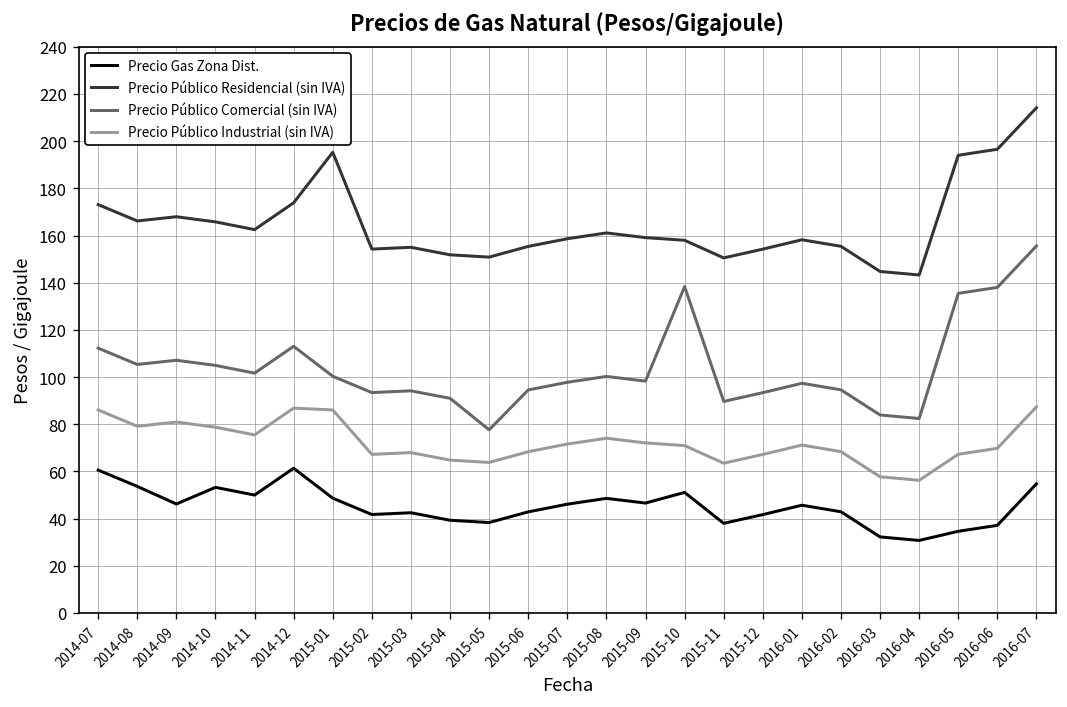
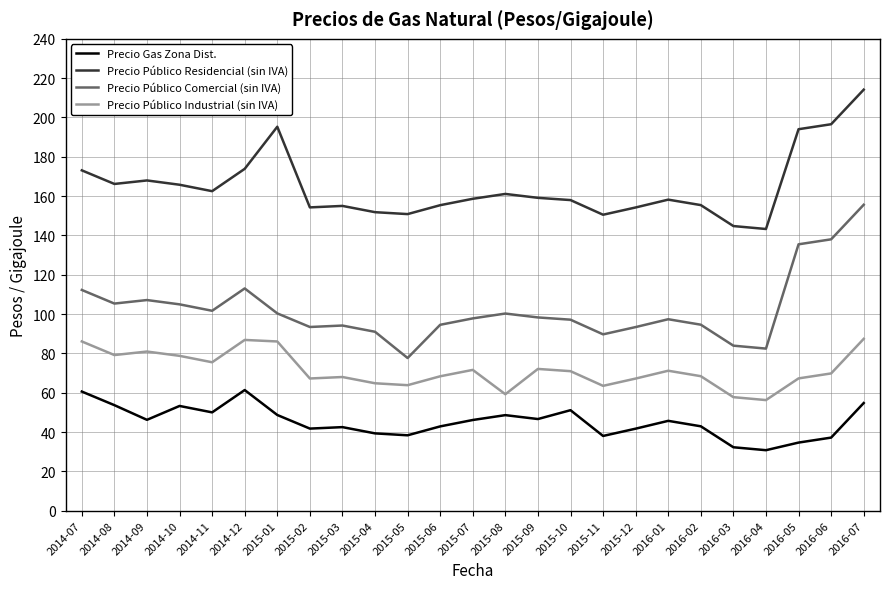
  {
    "Precio Gas Zona Dist.": {
      "2014-07": 61,
      "2014-08": 54,
      "2014-09": 46,
      "2014-10": 53,
      "2014-11": 50,
      "2014-12": 61,
      "2015-01": 49,
      "2015-02": 42,
      "2015-03": 42,
      "2015-04": 39,
      "2015-05": 38,
      "2015-06": 43,
      "2015-07": 46,
      "2015-08": 49,
      "2015-09": 47,
      "2015-10": 51,
      "2015-11": 38,
      "2015-12": 42,
      "2016-01": 46,
      "2016-02": 43,
      "2016-03": 32,
      "2016-04": 31,
      "2016-05": 35,
      "2016-06": 37,
      "2016-07": 55
    },
    "Precio Público Residencial (sin IVA)": {
      "2014-07": 173,
      "2014-08": 166,
      "2014-09": 168,
      "2014-10": 166,
      "2014-11": 163,
      "2014-12": 174,
      "2015-01": 195,
      "2015-02": 154,
      "2015-03": 155,
      "2015-04": 152,
      "2015-05": 151,
      "2015-06": 155,
      "2015-07": 159,
      "2015-08": 161,
      "2015-09": 159,
      "2015-10": 158,
      "2015-11": 151,
      "2015-12": 154,
      "2016-01": 158,
      "2016-02": 155,
      "2016-03": 145,
      "2016-04": 143,
      "2016-05": 194,
      "2016-06": 197,
      "2016-07": 214
    },
    "Precio Público Comercial (sin IVA)": {
      "2014-07": 112,
      "2014-08": 105,
      "2014-09": 107,
      "2014-10": 105,
      "2014-11": 102,
      "2014-12": 113,
      "2015-01": 100,
      "2015-02": 93,
      "2015-03": 94,
      "2015-04": 91,
      "2015-05": 78,
      "2015-06": 95,
      "2015-07": 98,
      "2015-08": 100,
      "2015-09": 98,
-     "2015-10": 138,
+     "2015-10": 97,
      "2015-11": 90,
      "2015-12": 93,
      "2016-01": 97,
      "2016-02": 95,
      "2016-03": 84,
      "2016-04": 82,
      "2016-05": 135,
      "2016-06": 138,
      "2016-07": 156
    },
    "Precio Público Industrial (sin IVA)": {
      "2014-07": 86,
      "2014-08": 79,
      "2014-09": 81,
      "2014-10": 79,
      "2014-11": 75,
      "2014-12": 87,
      "2015-01": 86,
      "2015-02": 67,
      "2015-03": 68,
      "2015-04": 65,
      "2015-05": 64,
      "2015-06": 68,
      "2015-07": 72,
-     "2015-08": 74,
+     "2015-08": 59,
      "2015-09": 72,
      "2015-10": 71,
      "2015-11": 63,
      "2015-12": 67,
      "2016-01": 71,
      "2016-02": 68,
      "2016-03": 58,
      "2016-04": 56,
      "2016-05": 67,
      "2016-06": 70,
      "2016-07": 87
    }
  }
